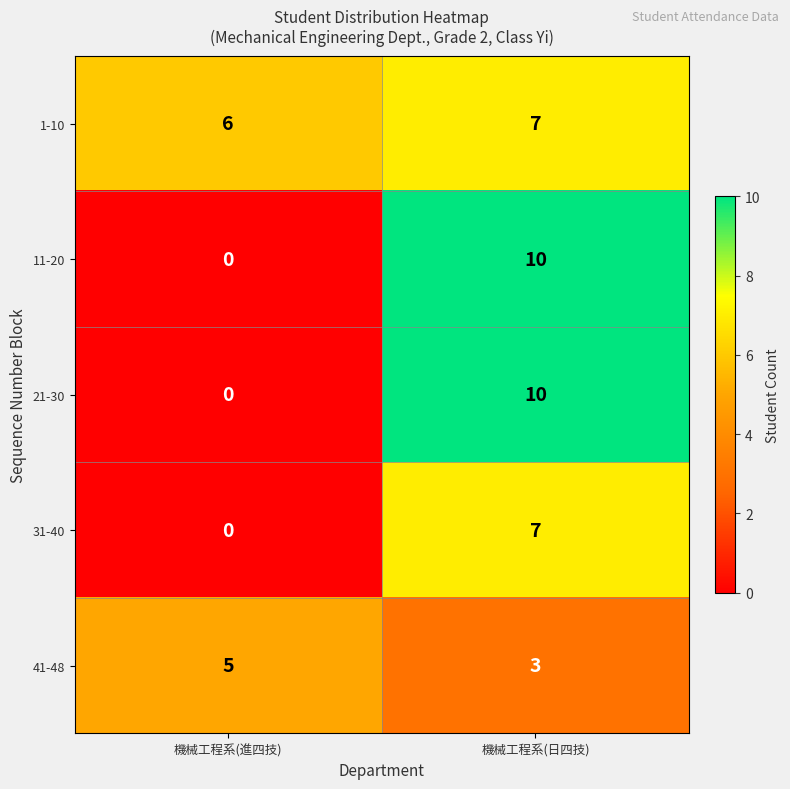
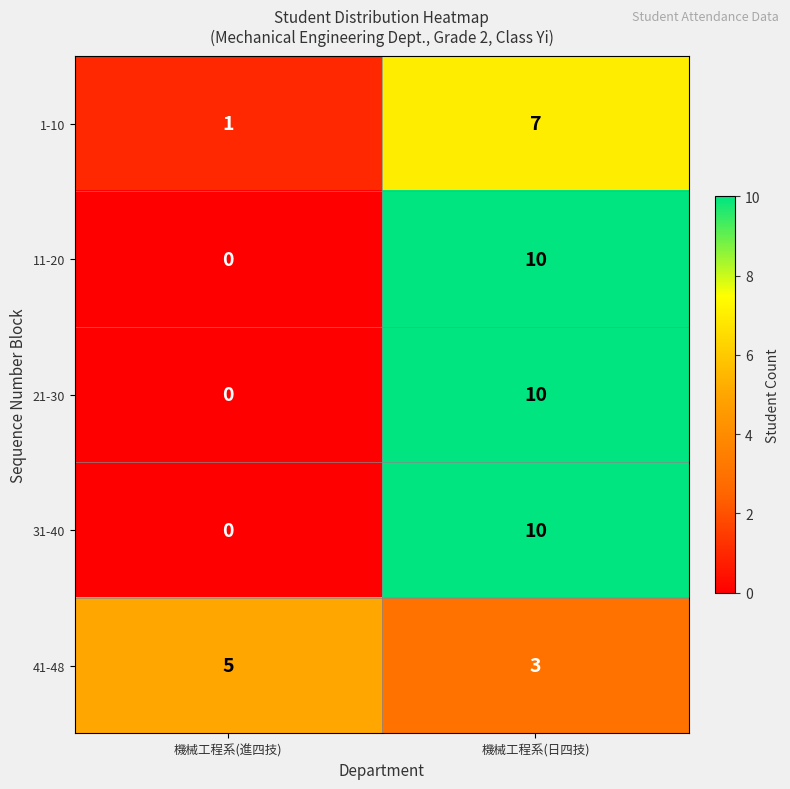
  {
    "1-10": {
-     "機械工程系(進四技)": 6,
+     "機械工程系(進四技)": 1,
      "機械工程系(日四技)": 7
    },
    "11-20": {
      "機械工程系(進四技)": 0,
      "機械工程系(日四技)": 10
    },
    "21-30": {
      "機械工程系(進四技)": 0,
      "機械工程系(日四技)": 10
    },
    "31-40": {
      "機械工程系(進四技)": 0,
-     "機械工程系(日四技)": 7
+     "機械工程系(日四技)": 10
    },
    "41-48": {
      "機械工程系(進四技)": 5,
      "機械工程系(日四技)": 3
    }
  }
